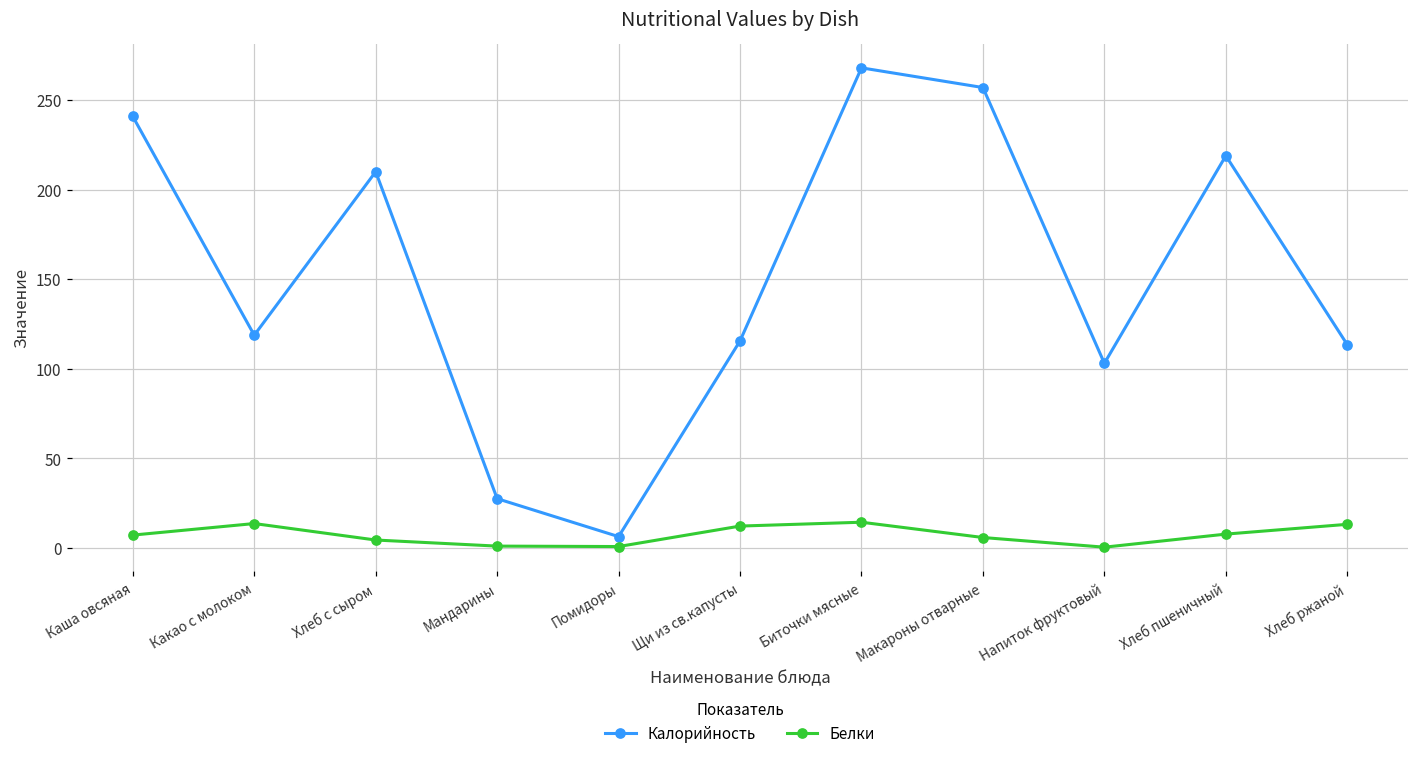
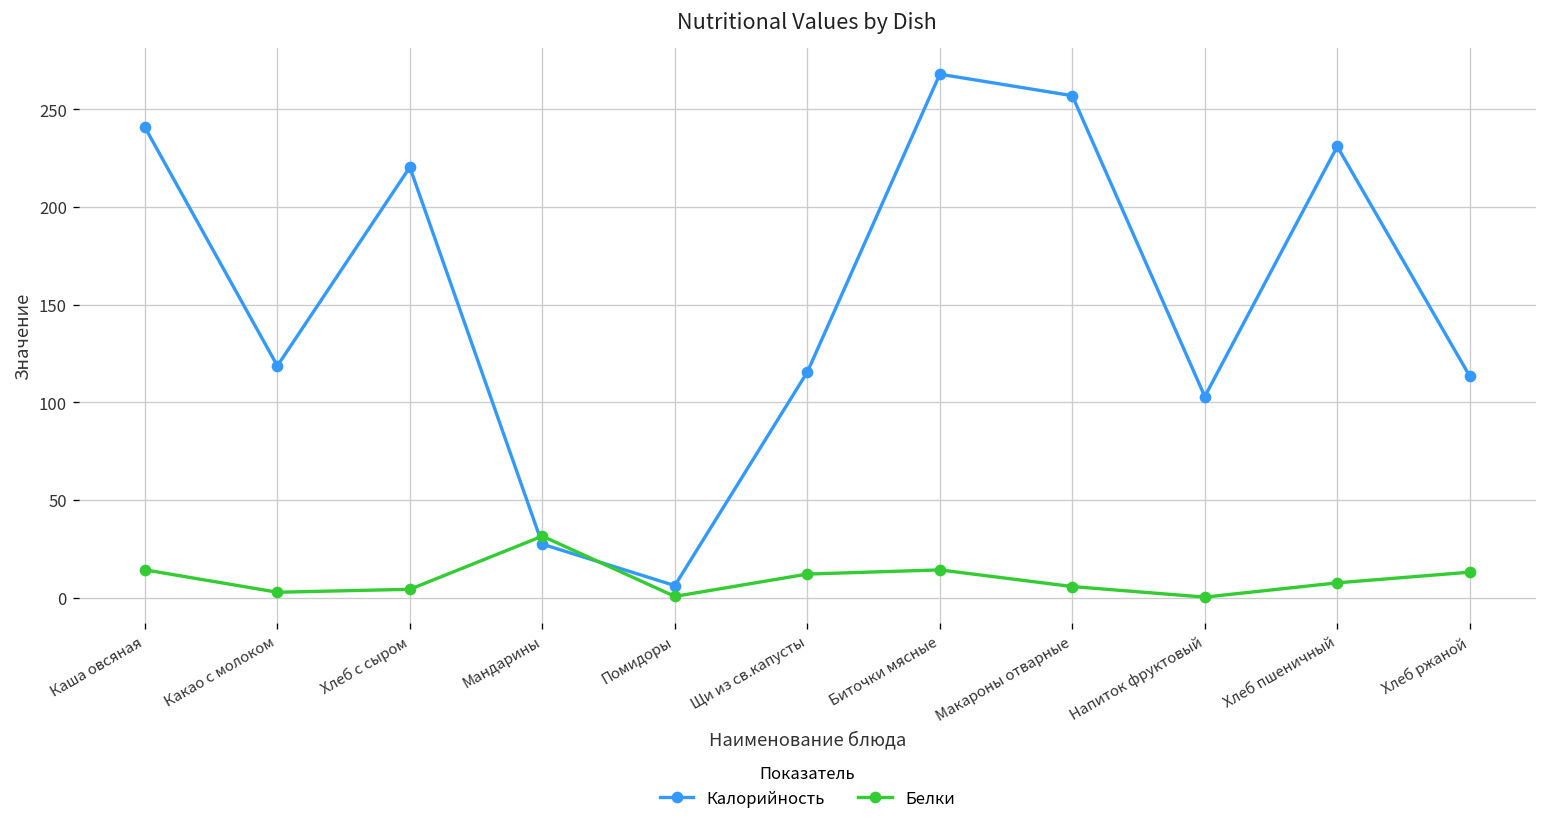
  {
    "Калорийность": {
      "Каша овсяная": 241,
      "Какао с молоком": 119,
-     "Хлеб с сыром": 210,
+     "Хлеб с сыром": 220,
      "Мандарины": 27,
      "Помидоры": 6,
      "Щи из св.капусты": 116,
      "Биточки мясные": 268,
      "Макароны отварные": 257,
      "Напиток фруктовый": 103,
-     "Хлеб пшеничный": 219,
+     "Хлеб пшеничный": 231,
      "Хлеб ржаной": 113
    },
    "Белки": {
-     "Каша овсяная": 7,
-     "Какао с молоком": 14,
+     "Каша овсяная": 14,
+     "Какао с молоком": 3,
      "Хлеб с сыром": 4,
-     "Мандарины": 1,
+     "Мандарины": 32,
      "Помидоры": 1,
      "Щи из св.капусты": 12,
      "Биточки мясные": 14,
      "Макароны отварные": 6,
      "Напиток фруктовый": 0,
      "Хлеб пшеничный": 8,
      "Хлеб ржаной": 13
    }
  }
